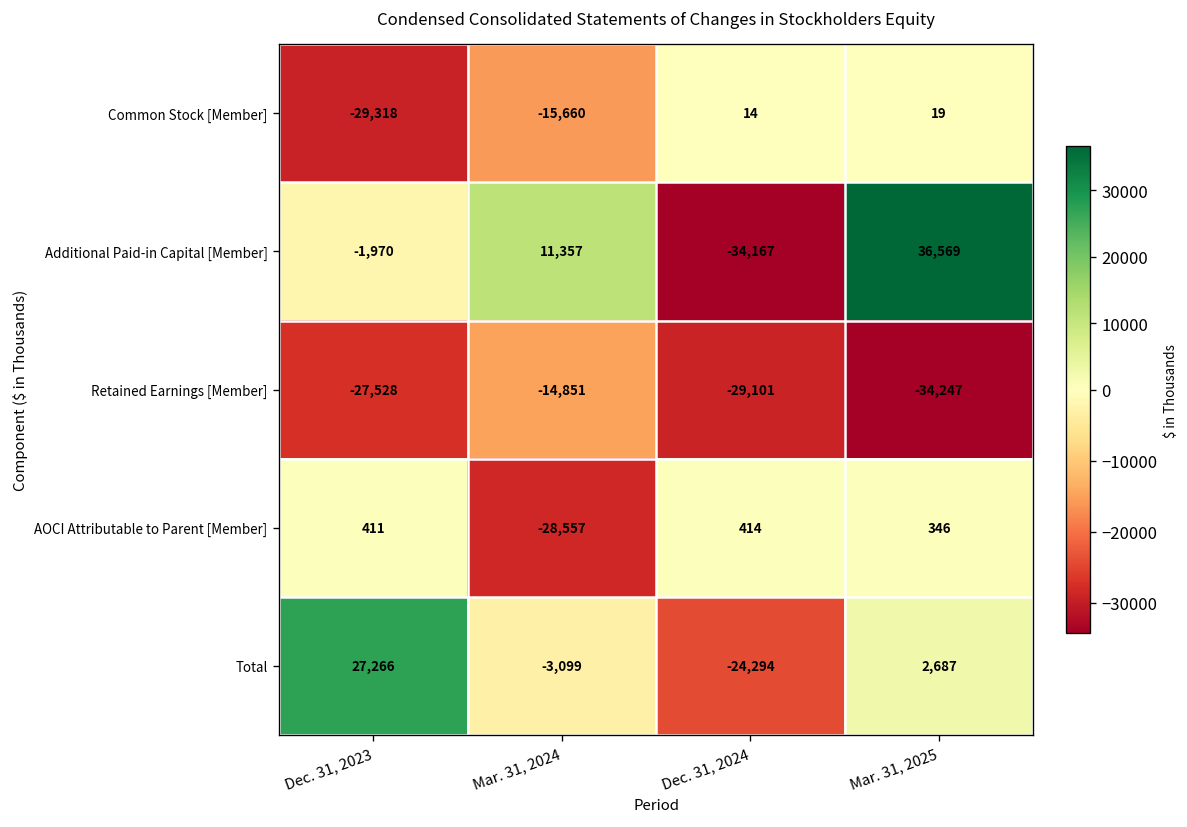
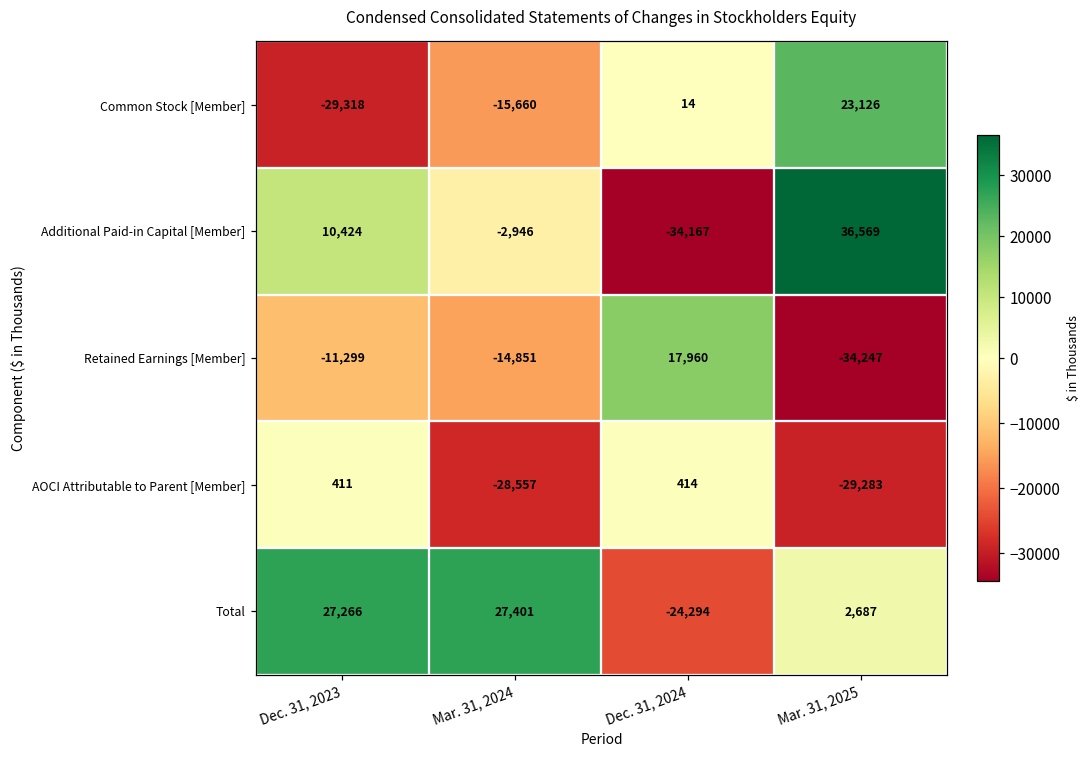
  {
    "Common Stock [Member]": {
      "Dec. 31, 2023": "-29,318",
      "Mar. 31, 2024": "-15,660",
      "Dec. 31, 2024": "14",
-     "Mar. 31, 2025": "19"
+     "Mar. 31, 2025": "23,126"
    },
    "Additional Paid-in Capital [Member]": {
-     "Dec. 31, 2023": "-1,970",
-     "Mar. 31, 2024": "11,357",
+     "Dec. 31, 2023": "10,424",
+     "Mar. 31, 2024": "-2,946",
      "Dec. 31, 2024": "-34,167",
      "Mar. 31, 2025": "36,569"
    },
    "Retained Earnings [Member]": {
-     "Dec. 31, 2023": "-27,528",
+     "Dec. 31, 2023": "-11,299",
      "Mar. 31, 2024": "-14,851",
-     "Dec. 31, 2024": "-29,101",
+     "Dec. 31, 2024": "17,960",
      "Mar. 31, 2025": "-34,247"
    },
    "AOCI Attributable to Parent [Member]": {
      "Dec. 31, 2023": "411",
      "Mar. 31, 2024": "-28,557",
      "Dec. 31, 2024": "414",
-     "Mar. 31, 2025": "346"
+     "Mar. 31, 2025": "-29,283"
    },
    "Total": {
      "Dec. 31, 2023": "27,266",
-     "Mar. 31, 2024": "-3,099",
+     "Mar. 31, 2024": "27,401",
      "Dec. 31, 2024": "-24,294",
      "Mar. 31, 2025": "2,687"
    }
  }
